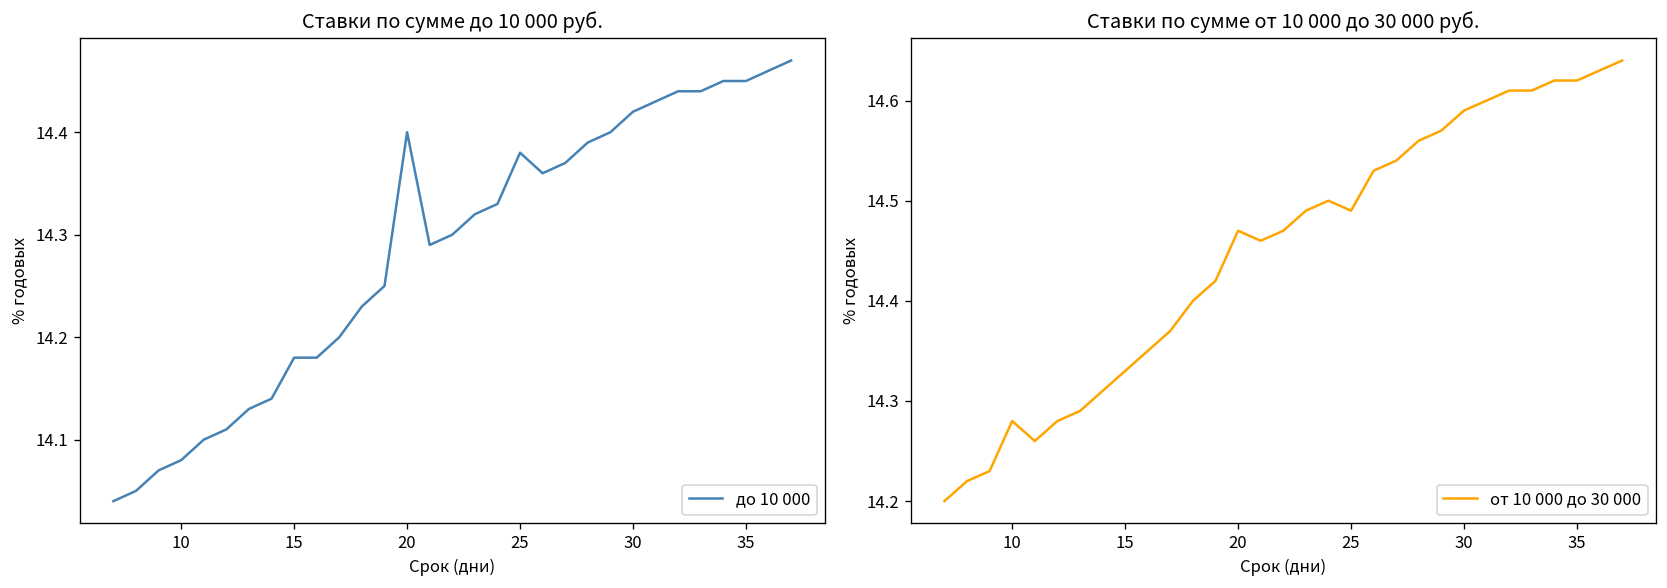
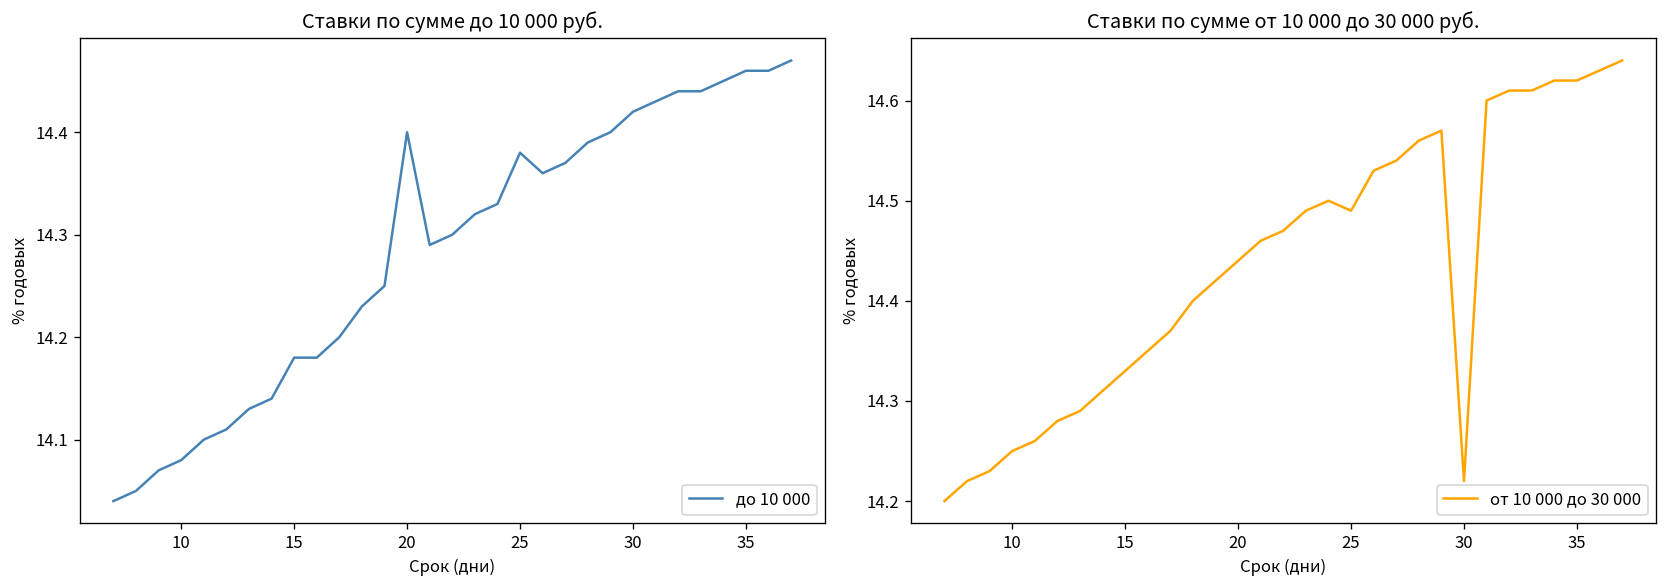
  {
    "Ставки по сумме до 10 000 руб.": {
      "10": 14.08,
      "15": 14.18,
      "20": 14.40,
      "25": 14.38,
      "30": 14.42,
-     "35": 14.45
+     "35": 14.46
    },
    "Ставки по сумме от 10 000 до 30 000 руб.": {
-     "10": 14.28,
+     "10": 14.25,
      "15": 14.33,
-     "20": 14.47,
+     "20": 14.44,
      "25": 14.49,
-     "30": 14.59,
+     "30": 14.22,
      "35": 14.62
    }
  }
